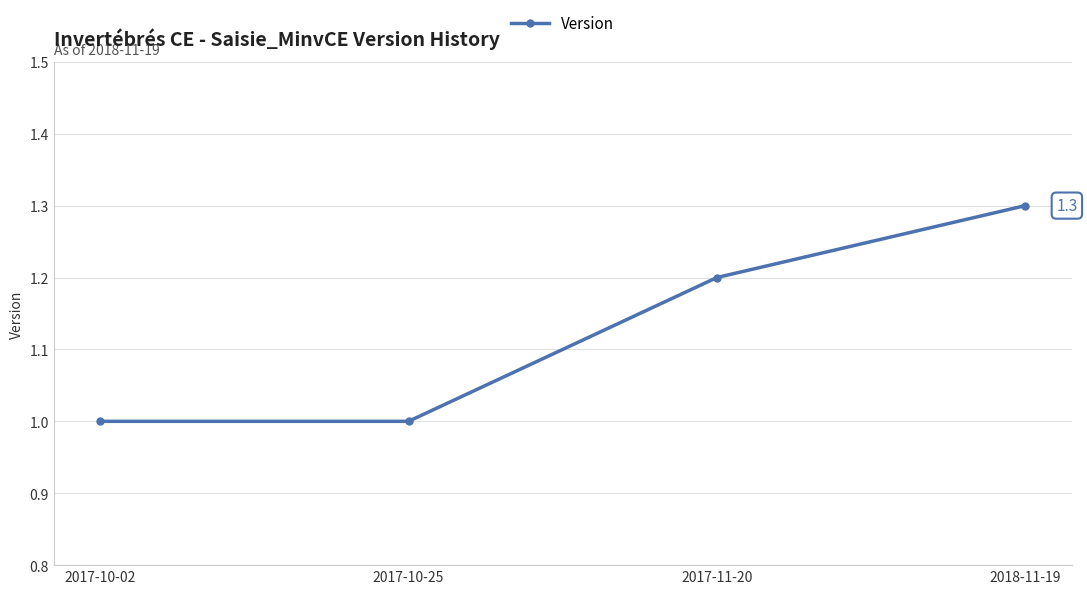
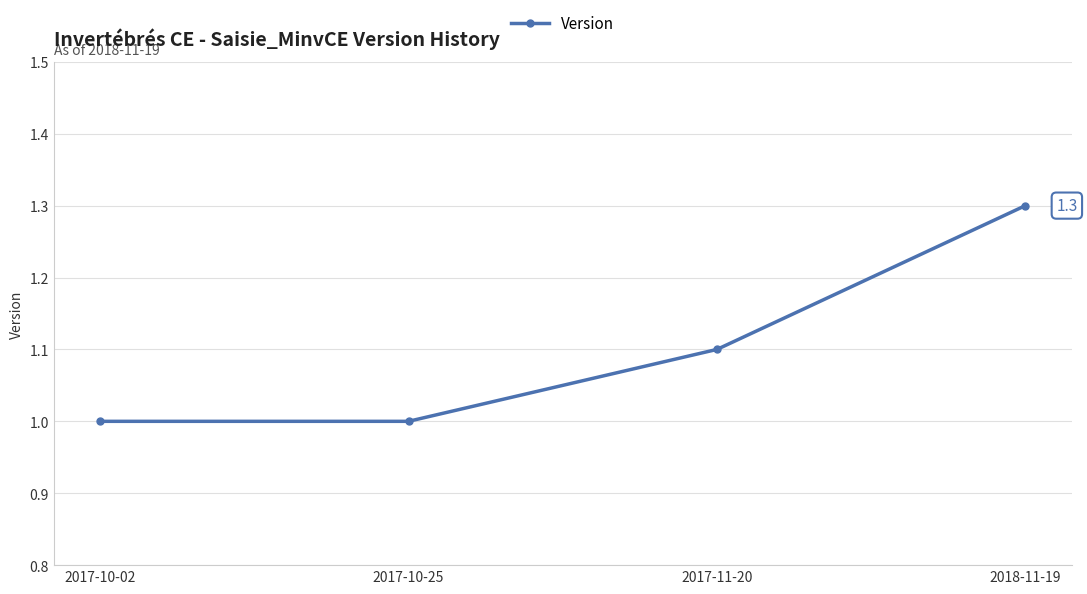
  {
    "2017-10-02": 1.0,
    "2017-10-25": 1.0,
-   "2017-11-20": 1.2,
+   "2017-11-20": 1.1,
    "2018-11-19": 1.3
  }
